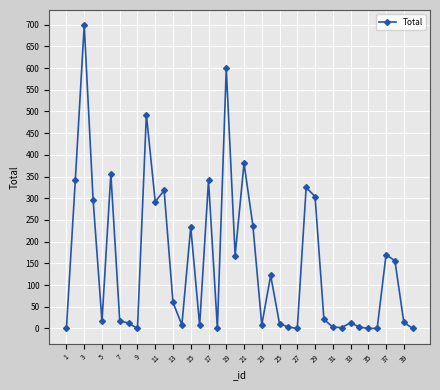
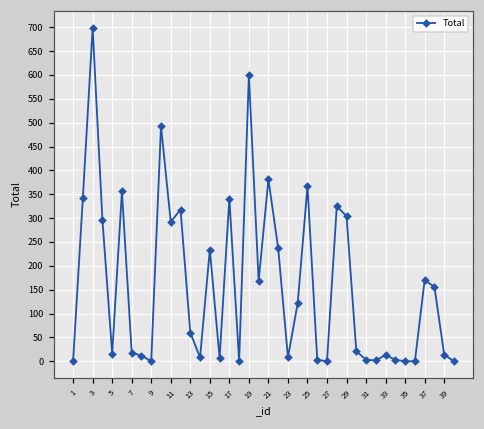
  {
    "1": 0,
    "3": 700,
    "5": 20,
    "7": 20,
    "9": 0,
    "11": 290,
    "13": 60,
    "15": 230,
    "17": 340,
    "19": 600,
    "21": 380,
    "23": 10,
-   "25": 10,
+   "25": 370,
    "27": 0,
    "29": 300,
    "31": 0,
    "33": 10,
    "35": 0,
    "37": 170,
    "39": 10
  }
